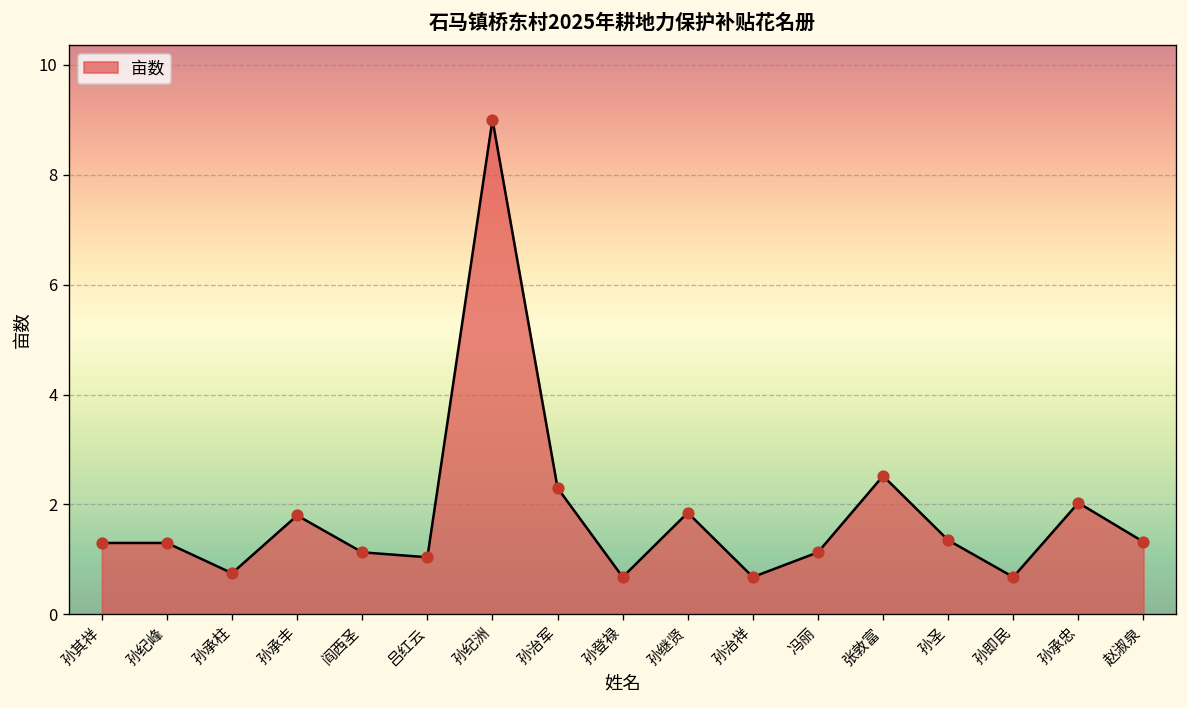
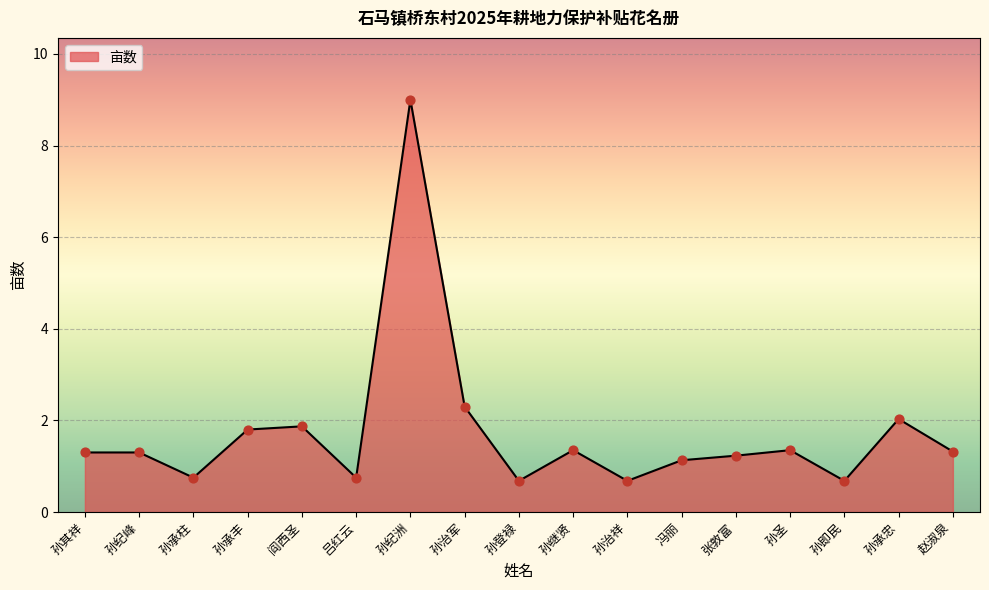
  {
    "孙其祥": 1.3,
    "孙纪峰": 1.3,
    "孙承柱": 0.8,
    "孙承丰": 1.8,
-   "阎西圣": 1.1,
-   "吕红云": 1.0,
+   "阎西圣": 1.9,
+   "吕红云": 0.8,
    "孙纪洲": 9.0,
    "孙治军": 2.3,
    "孙登禄": 0.7,
-   "孙继贤": 1.9,
+   "孙继贤": 1.4,
    "孙治祥": 0.7,
    "冯丽": 1.1,
-   "张敦富": 2.5,
+   "张敦富": 1.2,
    "孙圣": 1.4,
    "孙即民": 0.7,
    "孙承忠": 2.0,
    "赵淑泉": 1.3
  }
